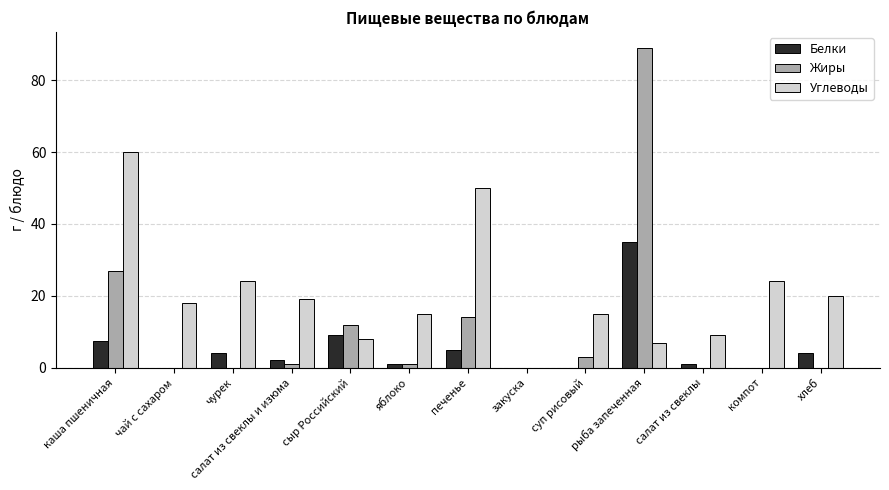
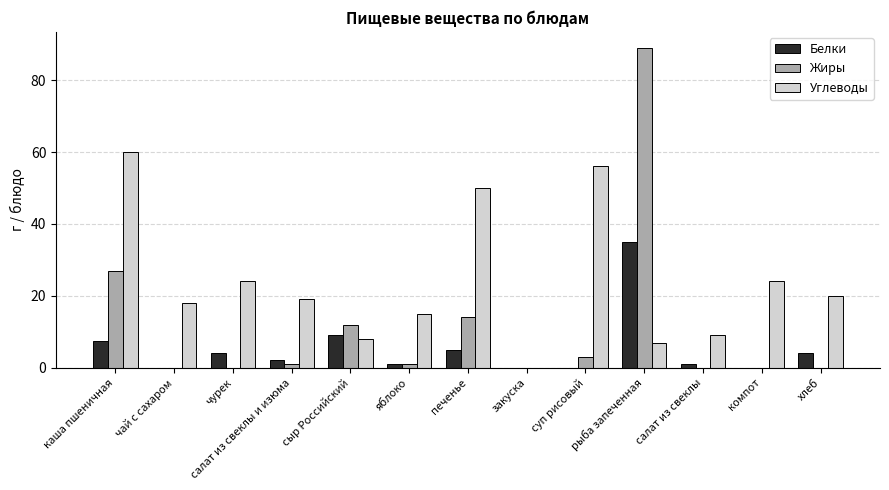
  {
    "Белки": {
      "каша пшеничная": 7,
      "чай с сахаром": 0,
      "чурек": 4,
      "салат из свеклы и изюма": 2,
      "сыр Российский": 9,
      "яблоко": 1,
      "печенье": 5,
      "закуска": 0,
      "суп рисовый": 0,
      "рыба запеченная": 35,
      "салат из свеклы": 1,
      "компот": 0,
      "хлеб": 4
    },
    "Жиры": {
      "каша пшеничная": 27,
      "чай с сахаром": 0,
      "чурек": 0,
      "салат из свеклы и изюма": 1,
      "сыр Российский": 12,
      "яблоко": 1,
      "печенье": 14,
      "закуска": 0,
      "суп рисовый": 3,
      "рыба запеченная": 89,
      "салат из свеклы": 0,
      "компот": 0,
      "хлеб": 0
    },
    "Углеводы": {
      "каша пшеничная": 60,
      "чай с сахаром": 18,
      "чурек": 24,
      "салат из свеклы и изюма": 19,
      "сыр Российский": 8,
      "яблоко": 15,
      "печенье": 50,
      "закуска": 0,
-     "суп рисовый": 15,
+     "суп рисовый": 56,
      "рыба запеченная": 7,
      "салат из свеклы": 9,
      "компот": 24,
      "хлеб": 20
    }
  }
